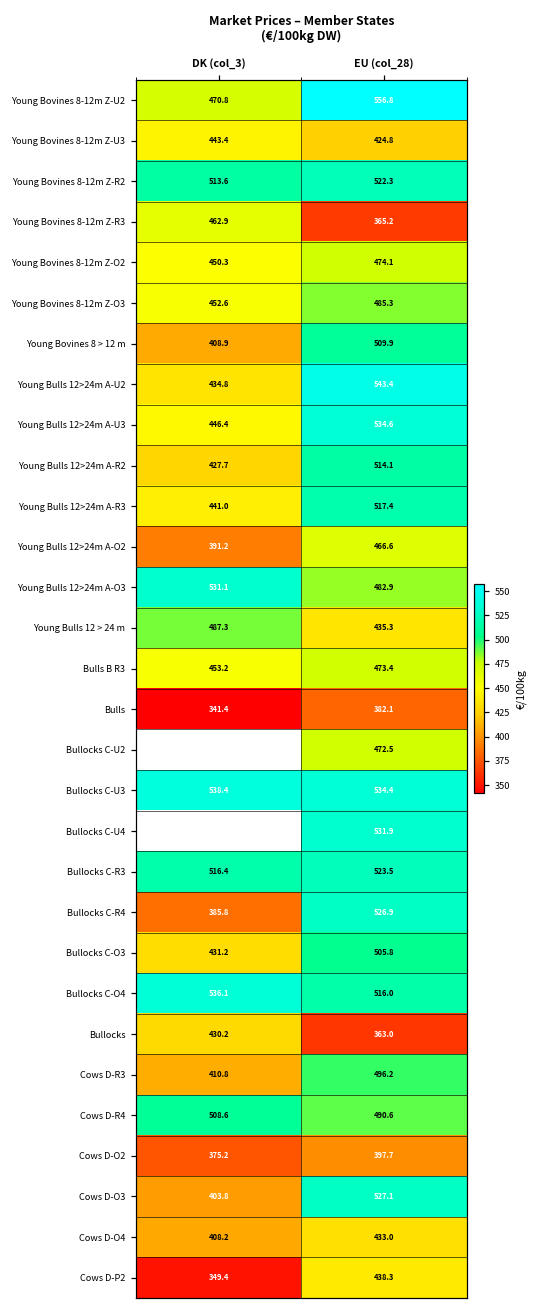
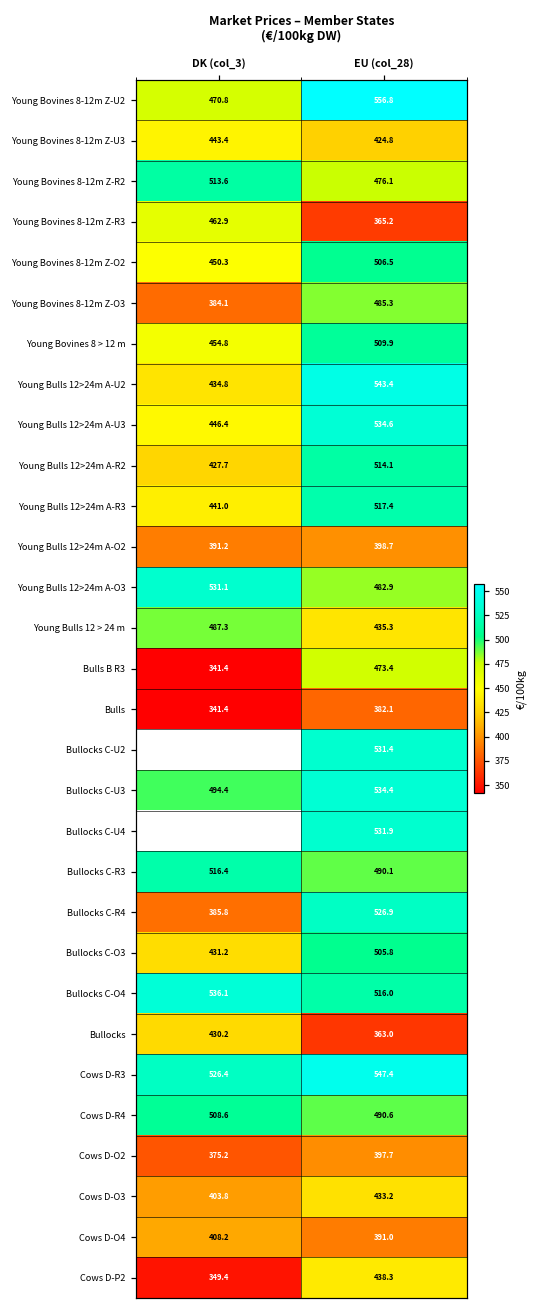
  {
    "Young Bovines 8-12m Z-U2": {
      "DK (col_3)": 470.8,
      "EU (col_28)": 556.8
    },
    "Young Bovines 8-12m Z-U3": {
      "DK (col_3)": 443.4,
      "EU (col_28)": 424.8
    },
    "Young Bovines 8-12m Z-R2": {
      "DK (col_3)": 513.6,
-     "EU (col_28)": 522.3
+     "EU (col_28)": 476.1
    },
    "Young Bovines 8-12m Z-R3": {
      "DK (col_3)": 462.9,
      "EU (col_28)": 365.2
    },
    "Young Bovines 8-12m Z-O2": {
      "DK (col_3)": 450.3,
-     "EU (col_28)": 474.1
+     "EU (col_28)": 506.5
    },
    "Young Bovines 8-12m Z-O3": {
-     "DK (col_3)": 452.6,
+     "DK (col_3)": 384.1,
      "EU (col_28)": 485.3
    },
    "Young Bovines 8 > 12 m": {
-     "DK (col_3)": 408.9,
+     "DK (col_3)": 454.8,
      "EU (col_28)": 509.9
    },
    "Young Bulls 12>24m A-U2": {
      "DK (col_3)": 434.8,
      "EU (col_28)": 543.4
    },
    "Young Bulls 12>24m A-U3": {
      "DK (col_3)": 446.4,
      "EU (col_28)": 534.6
    },
    "Young Bulls 12>24m A-R2": {
      "DK (col_3)": 427.7,
      "EU (col_28)": 514.1
    },
    "Young Bulls 12>24m A-R3": {
      "DK (col_3)": 441.0,
      "EU (col_28)": 517.4
    },
    "Young Bulls 12>24m A-O2": {
      "DK (col_3)": 391.2,
-     "EU (col_28)": 466.6
+     "EU (col_28)": 398.7
    },
    "Young Bulls 12>24m A-O3": {
      "DK (col_3)": 531.1,
      "EU (col_28)": 482.9
    },
    "Young Bulls 12 > 24 m": {
      "DK (col_3)": 487.3,
      "EU (col_28)": 435.3
    },
    "Bulls B R3": {
-     "DK (col_3)": 453.2,
+     "DK (col_3)": 341.4,
      "EU (col_28)": 473.4
    },
    "Bulls": {
      "DK (col_3)": 341.4,
      "EU (col_28)": 382.1
    },
    "Bullocks C-U2": {
-     "EU (col_28)": 472.5
+     "EU (col_28)": 531.4
    },
    "Bullocks C-U3": {
-     "DK (col_3)": 538.4,
+     "DK (col_3)": 494.4,
      "EU (col_28)": 534.4
    },
    "Bullocks C-U4": {
      "EU (col_28)": 531.9
    },
    "Bullocks C-R3": {
      "DK (col_3)": 516.4,
-     "EU (col_28)": 523.5
+     "EU (col_28)": 490.1
    },
    "Bullocks C-R4": {
      "DK (col_3)": 385.8,
      "EU (col_28)": 526.9
    },
    "Bullocks C-O3": {
      "DK (col_3)": 431.2,
      "EU (col_28)": 505.8
    },
    "Bullocks C-O4": {
      "DK (col_3)": 536.1,
      "EU (col_28)": 516.0
    },
    "Bullocks": {
      "DK (col_3)": 430.2,
      "EU (col_28)": 363.0
    },
    "Cows D-R3": {
-     "DK (col_3)": 410.8,
-     "EU (col_28)": 496.2
+     "DK (col_3)": 526.4,
+     "EU (col_28)": 547.4
    },
    "Cows D-R4": {
      "DK (col_3)": 508.6,
      "EU (col_28)": 490.6
    },
    "Cows D-O2": {
      "DK (col_3)": 375.2,
      "EU (col_28)": 397.7
    },
    "Cows D-O3": {
      "DK (col_3)": 403.8,
-     "EU (col_28)": 527.1
+     "EU (col_28)": 433.2
    },
    "Cows D-O4": {
      "DK (col_3)": 408.2,
-     "EU (col_28)": 433.0
+     "EU (col_28)": 391.0
    },
    "Cows D-P2": {
      "DK (col_3)": 349.4,
      "EU (col_28)": 438.3
    }
  }
